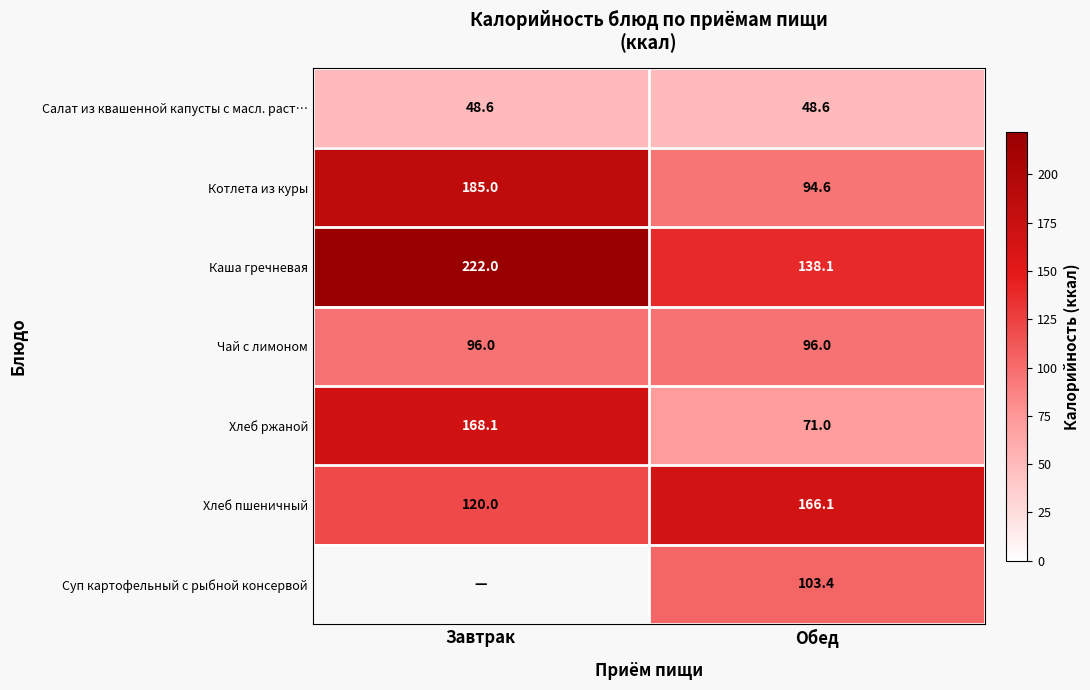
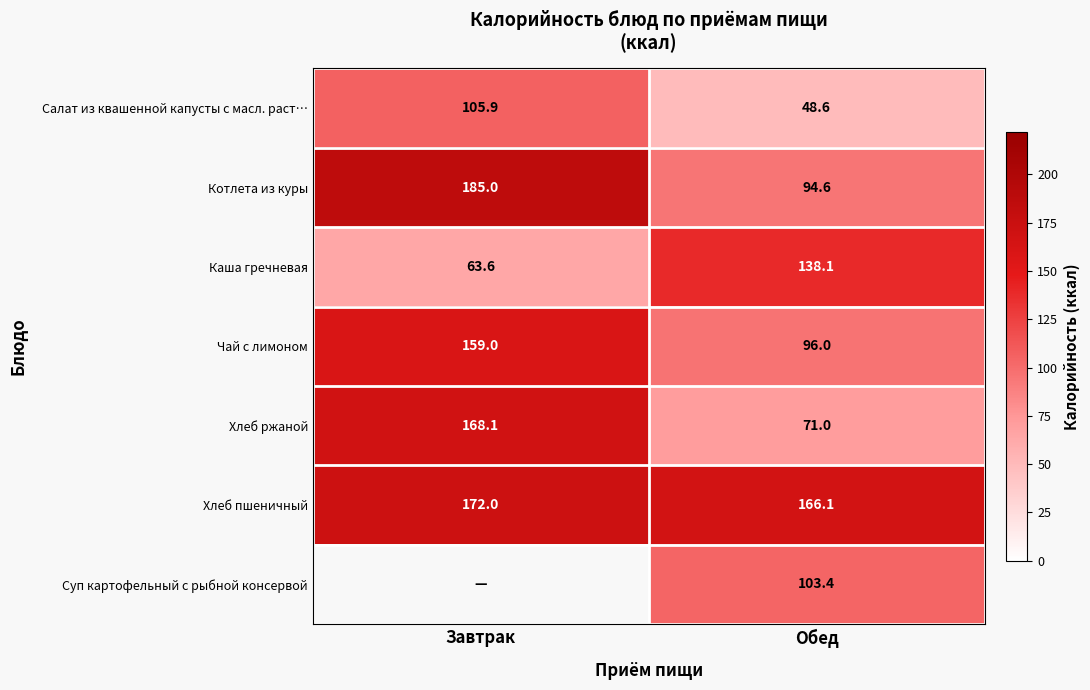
  {
    "Салат из квашенной капусты с масл. раст…": {
-     "Завтрак": 48.6,
+     "Завтрак": 105.9,
      "Обед": 48.6
    },
    "Котлета из куры": {
      "Завтрак": 185.0,
      "Обед": 94.6
    },
    "Каша гречневая": {
-     "Завтрак": 222.0,
+     "Завтрак": 63.6,
      "Обед": 138.1
    },
    "Чай с лимоном": {
-     "Завтрак": 96.0,
+     "Завтрак": 159.0,
      "Обед": 96.0
    },
    "Хлеб ржаной": {
      "Завтрак": 168.1,
      "Обед": 71.0
    },
    "Хлеб пшеничный": {
-     "Завтрак": 120.0,
+     "Завтрак": 172.0,
      "Обед": 166.1
    },
    "Суп картофельный с рыбной консервой": {
      "Обед": 103.4
    }
  }
